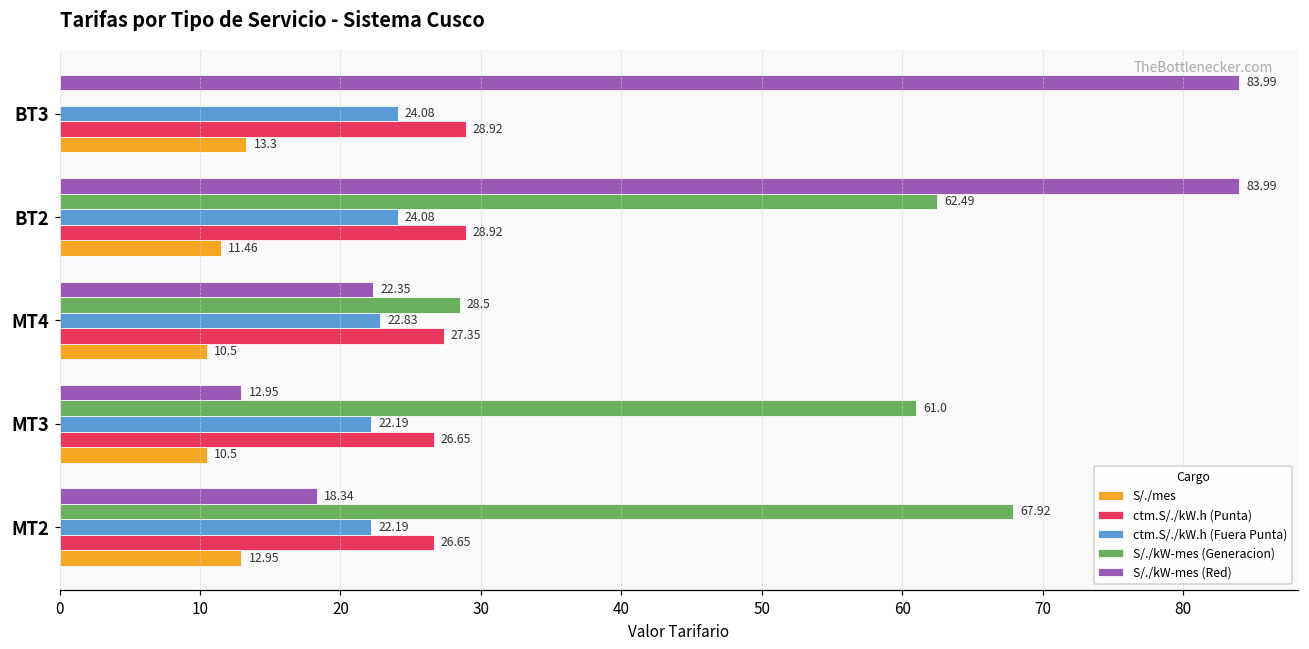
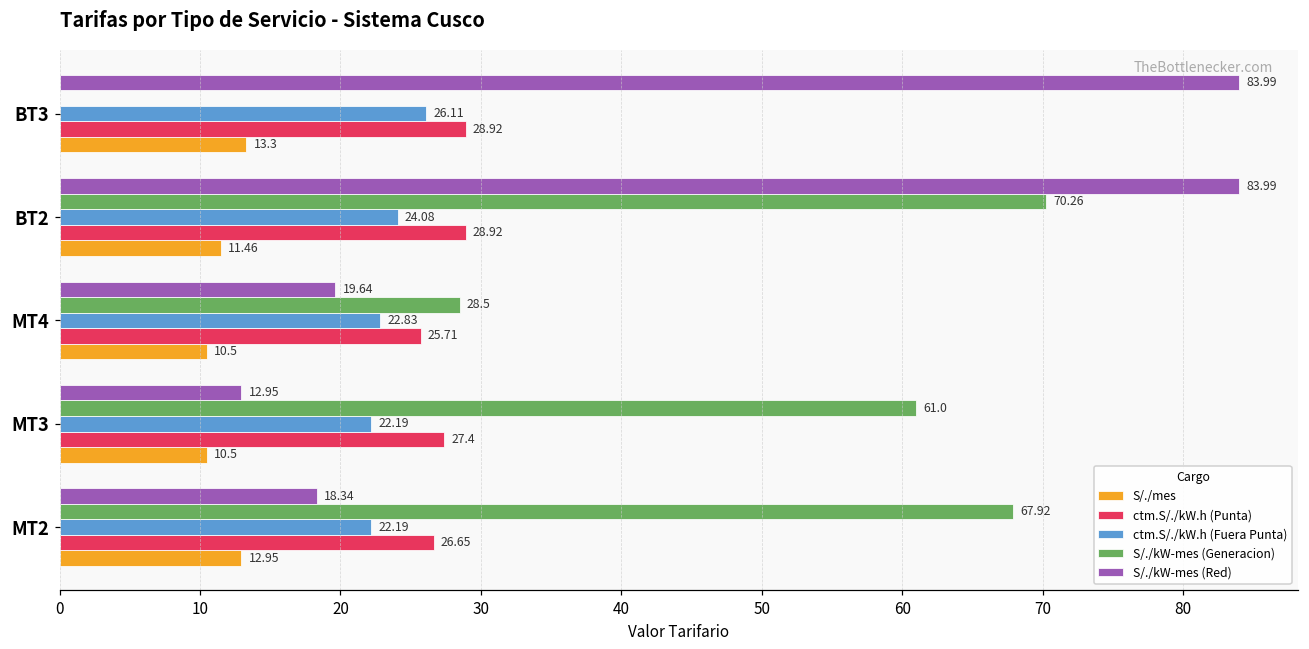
  {
    "S/./mes": {
      "BT3": 13.3,
      "BT2": 11.46,
      "MT4": 10.5,
      "MT3": 10.5,
      "MT2": 12.95
    },
    "ctm.S/./kW.h (Punta)": {
      "BT3": 28.92,
      "BT2": 28.92,
-     "MT4": 27.35,
-     "MT3": 26.65,
+     "MT4": 25.71,
+     "MT3": 27.4,
      "MT2": 26.65
    },
    "ctm.S/./kW.h (Fuera Punta)": {
-     "BT3": 24.08,
+     "BT3": 26.11,
      "BT2": 24.08,
      "MT4": 22.83,
      "MT3": 22.19,
      "MT2": 22.19
    },
    "S/./kW-mes (Generacion)": {
-     "BT2": 62.49,
+     "BT2": 70.26,
      "MT4": 28.5,
      "MT3": 61.0,
      "MT2": 67.92
    },
    "S/./kW-mes (Red)": {
      "BT3": 83.99,
      "BT2": 83.99,
-     "MT4": 22.35,
+     "MT4": 19.64,
      "MT3": 12.95,
      "MT2": 18.34
    }
  }
